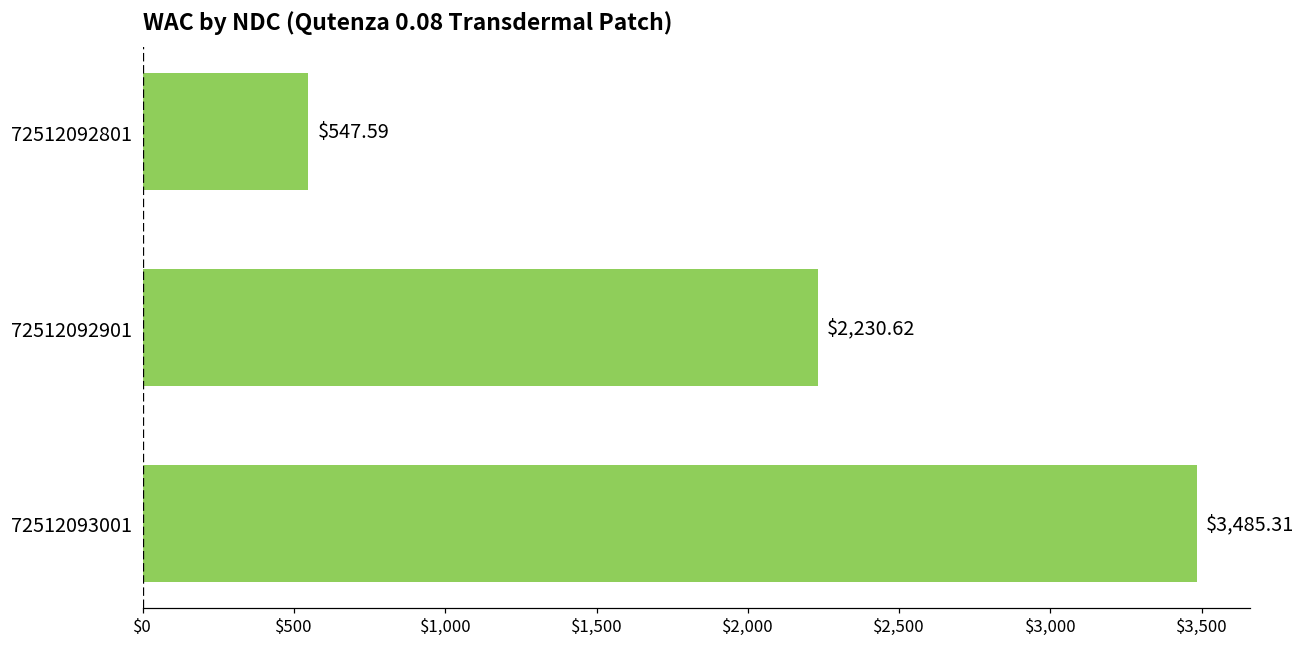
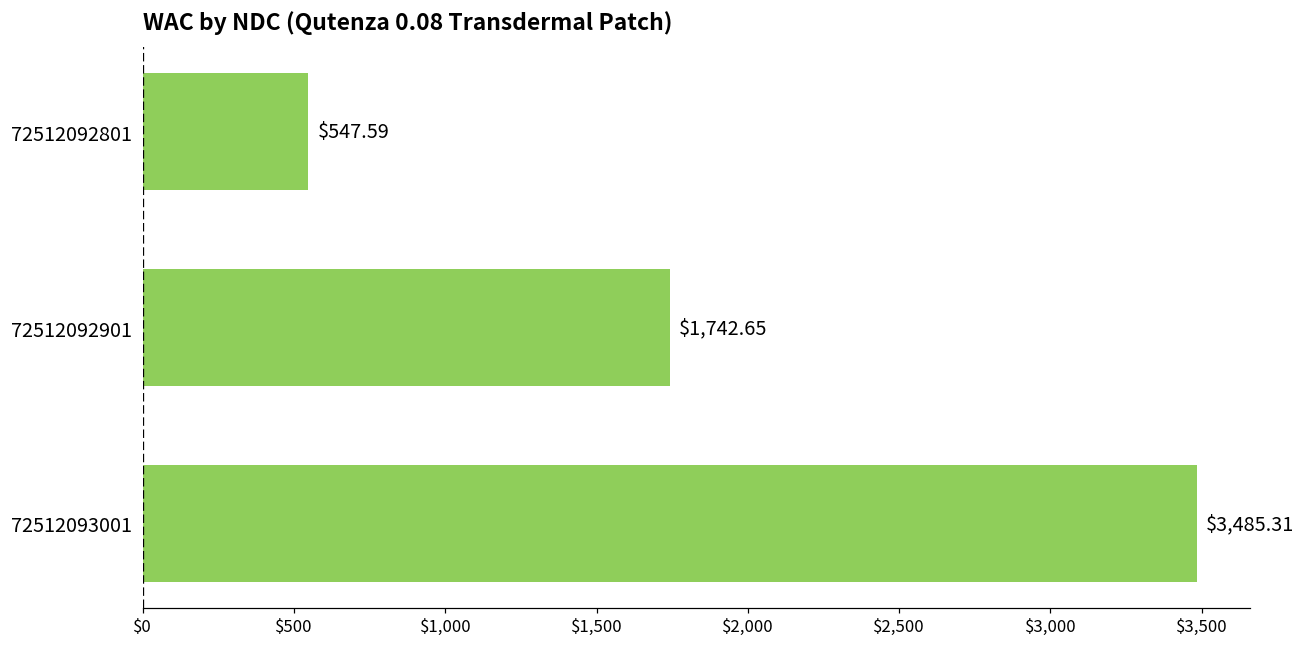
  {
    "72512092801": "$547.59",
-   "72512092901": "$2,230.62",
+   "72512092901": "$1,742.65",
    "72512093001": "$3,485.31"
  }
